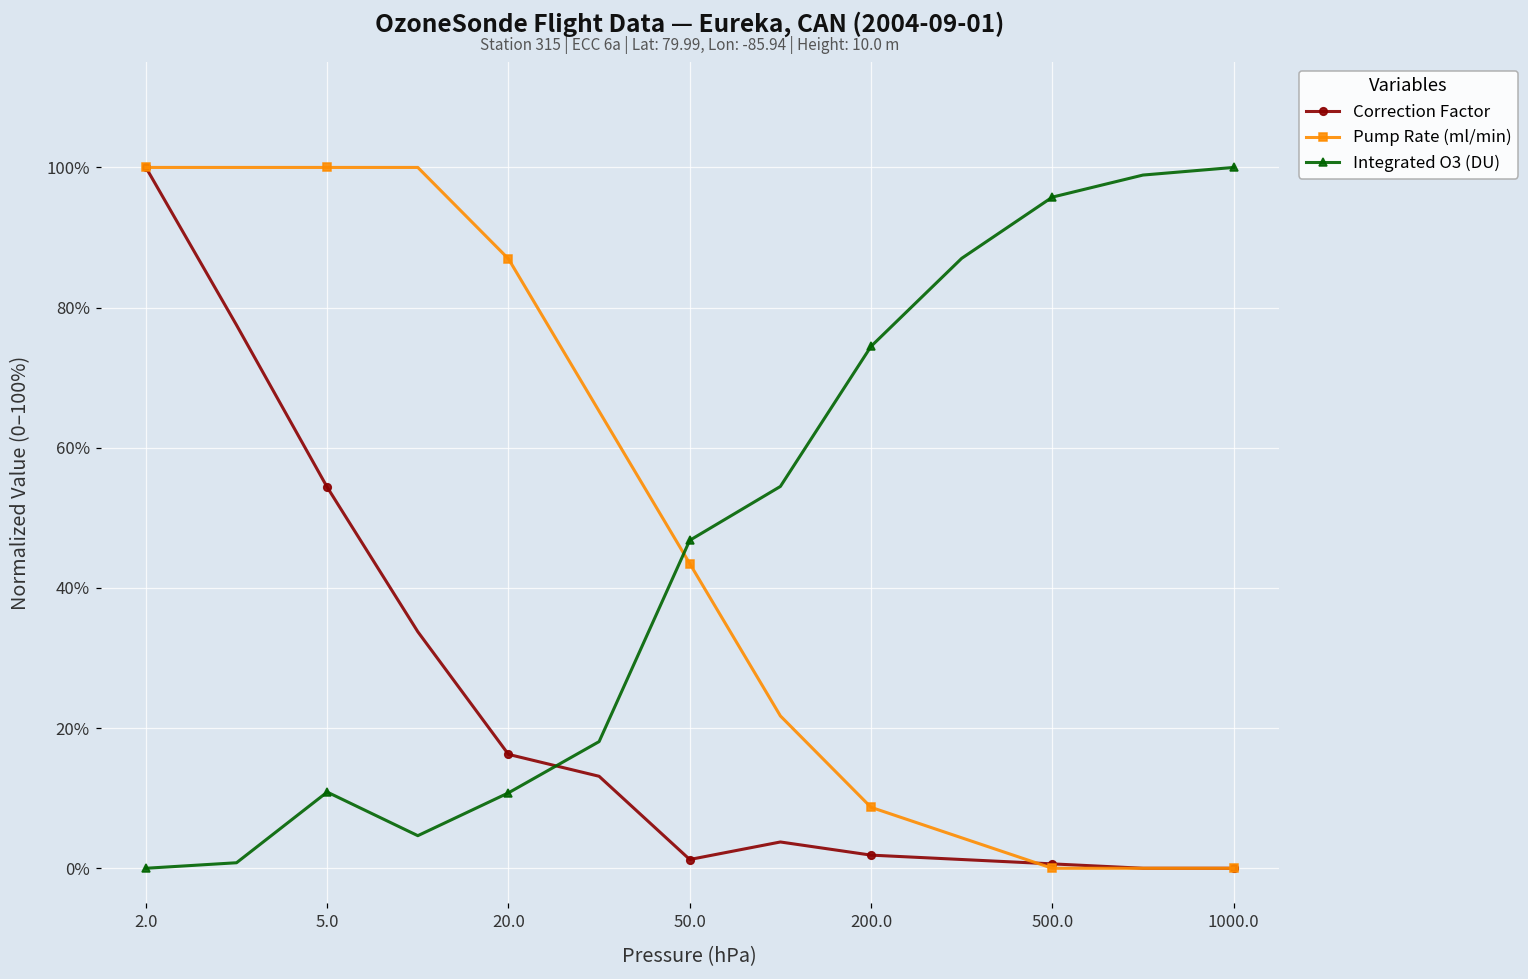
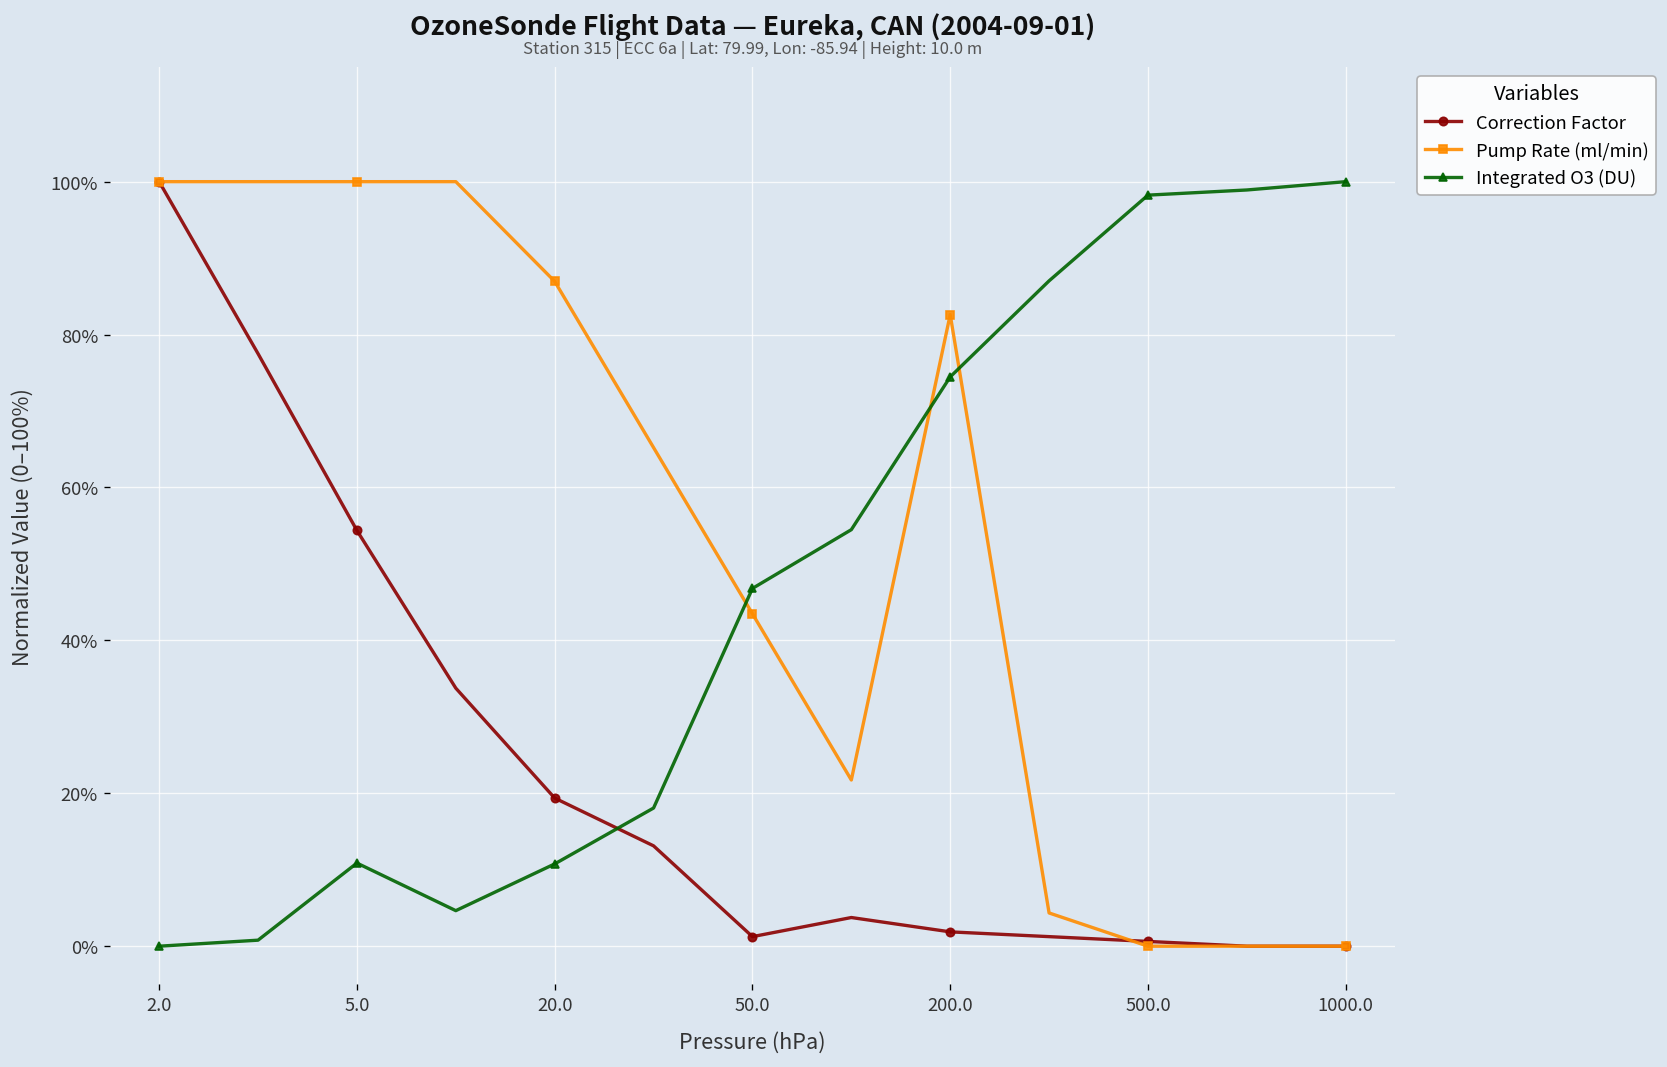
  {
    "Correction Factor": {
      "5.0": "54%",
-     "20.0": "16%",
+     "20.0": "19%",
      "50.0": "1%",
      "200.0": "2%",
      "500.0": "1%"
    },
    "Pump Rate (ml/min)": {
      "5.0": "100%",
      "20.0": "87%",
      "50.0": "43%",
-     "200.0": "9%",
+     "200.0": "83%",
      "500.0": "0%"
    },
    "Integrated O3 (DU)": {
      "2.0": "0%",
      "5.0": "11%",
      "20.0": "11%",
      "50.0": "47%",
      "200.0": "74%",
-     "500.0": "96%",
+     "500.0": "98%",
      "1000.0": "100%"
    }
  }
